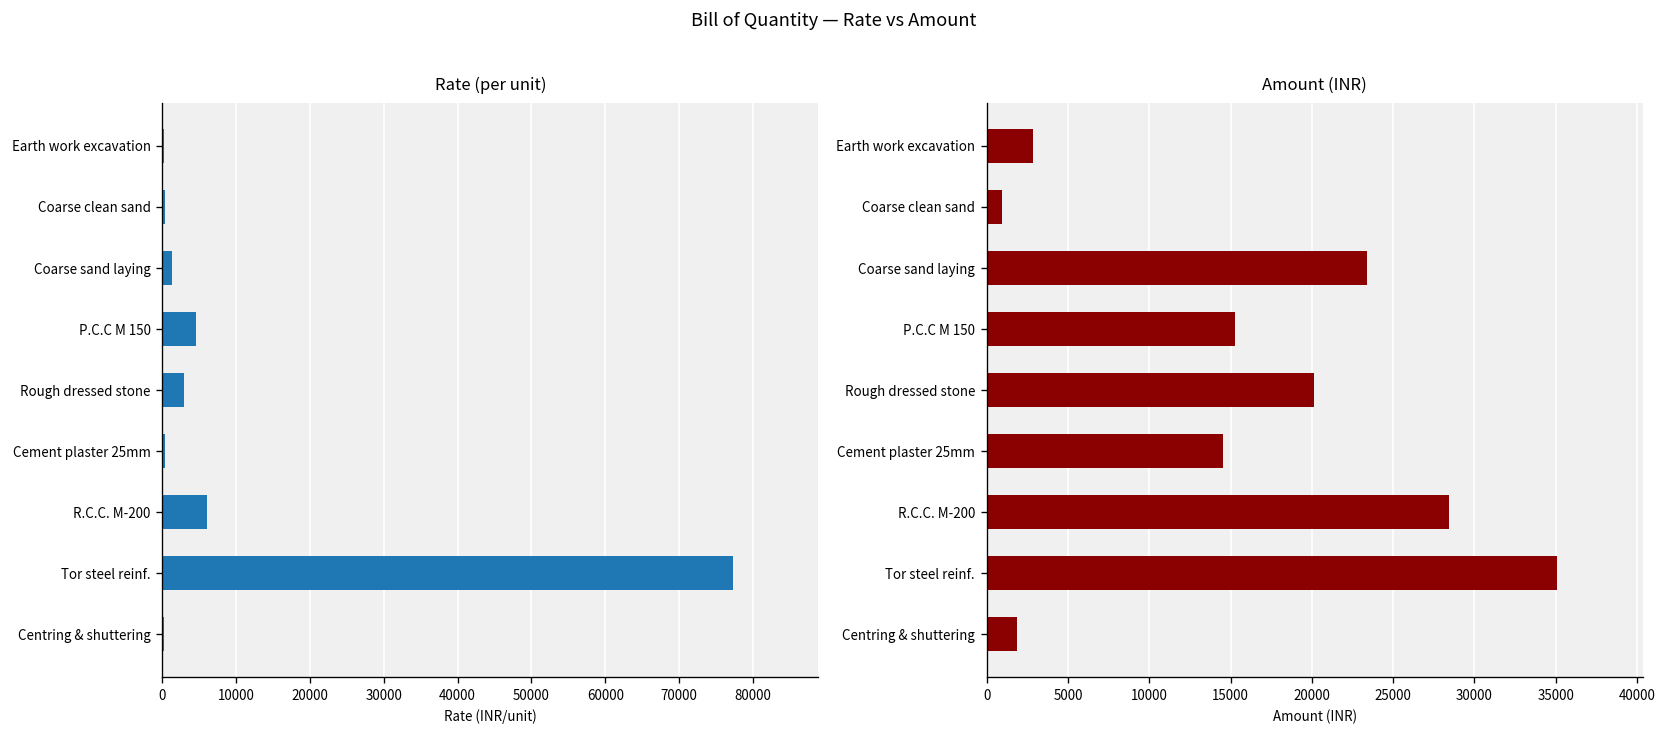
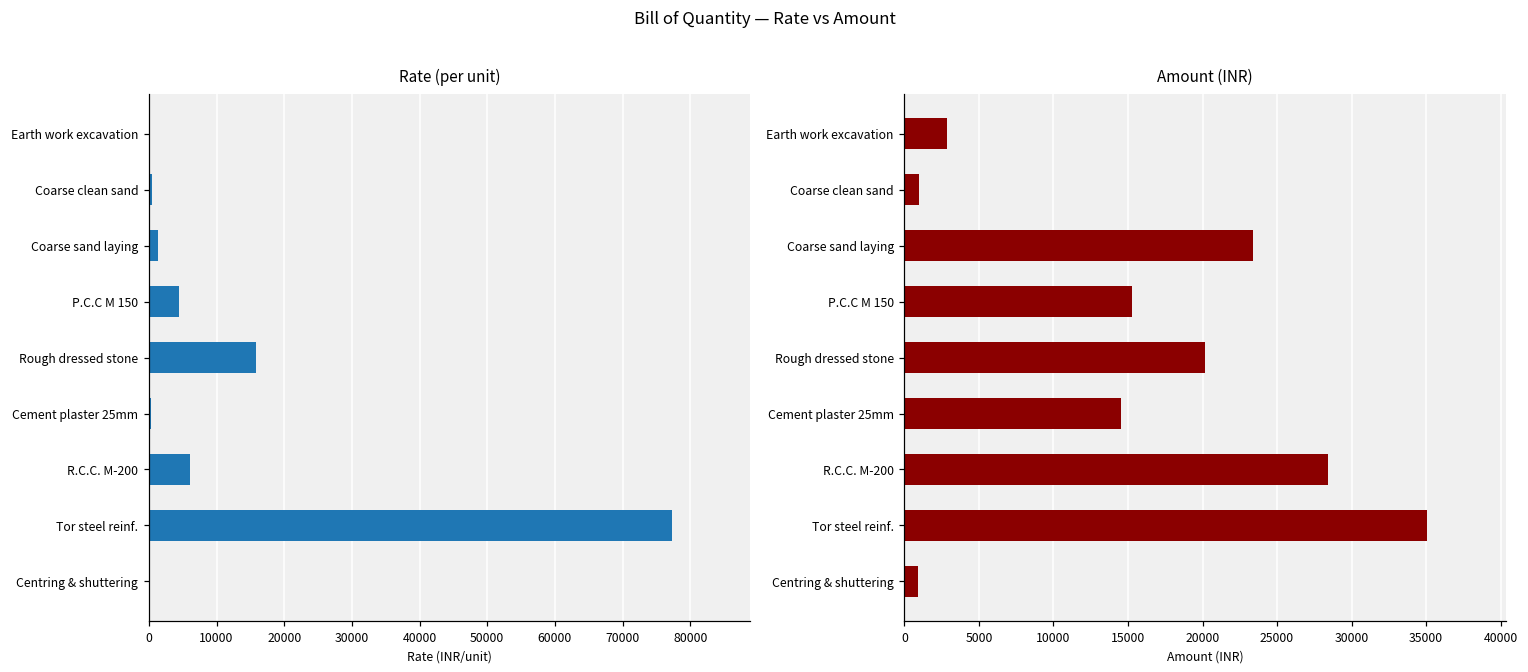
  {
    "Rate (per unit)": {
      "Coarse clean sand": 0,
      "Coarse sand laying": 1000,
      "P.C.C M 150": 4000,
-     "Rough dressed stone": 3000,
+     "Rough dressed stone": 16000,
      "R.C.C. M-200": 6000,
      "Tor steel reinf.": 77000
    },
    "Amount (INR)": {
      "Earth work excavation": 2800,
      "Coarse clean sand": 1000,
      "Coarse sand laying": 23400,
      "P.C.C M 150": 15300,
      "Rough dressed stone": 20100,
      "Cement plaster 25mm": 14500,
      "R.C.C. M-200": 28500,
      "Tor steel reinf.": 35100,
-     "Centring & shuttering": 1900
+     "Centring & shuttering": 900
    }
  }
